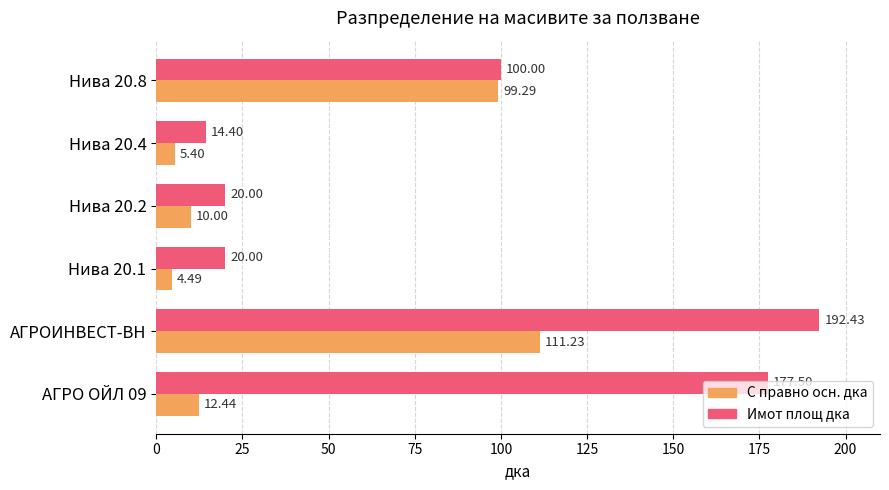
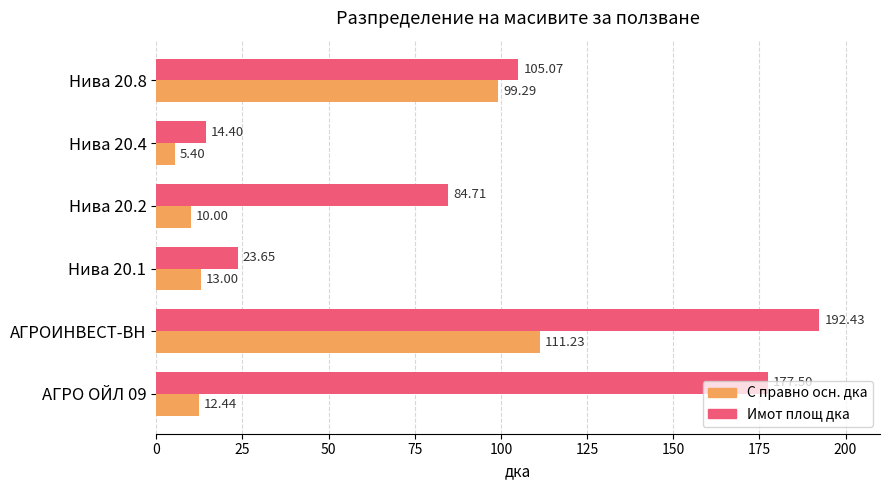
  {
    "С правно осн. дка": {
      "Нива 20.8": 99.29,
      "Нива 20.4": 5.40,
      "Нива 20.2": 10.00,
-     "Нива 20.1": 4.49,
+     "Нива 20.1": 13.00,
      "АГРОИНВЕСТ-ВН": 111.23,
      "АГРО ОЙЛ 09": 12.44
    },
    "Имот площ дка": {
-     "Нива 20.8": 100.00,
+     "Нива 20.8": 105.07,
      "Нива 20.4": 14.40,
-     "Нива 20.2": 20.00,
-     "Нива 20.1": 20.00,
+     "Нива 20.2": 84.71,
+     "Нива 20.1": 23.65,
      "АГРОИНВЕСТ-ВН": 192.43
    }
  }
